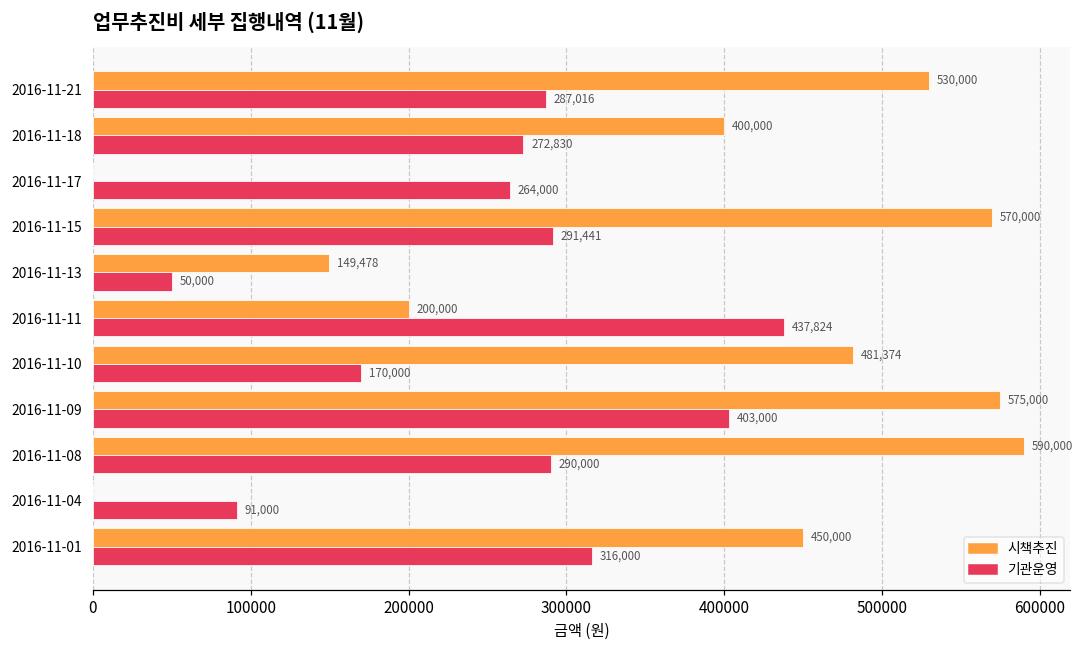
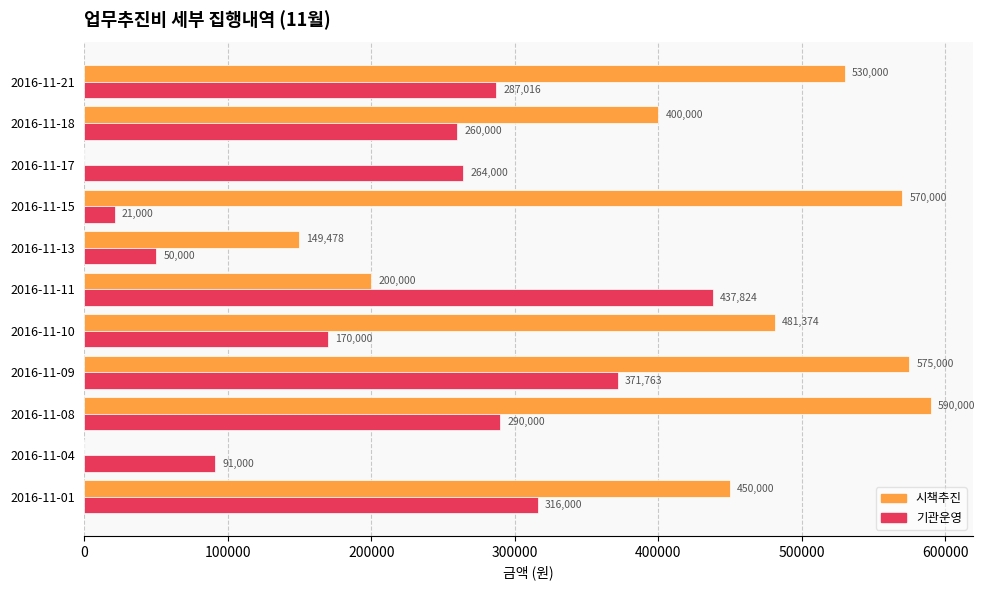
  {
    "시책추진": {
      "2016-11-21": "530,000",
      "2016-11-18": "400,000",
      "2016-11-15": "570,000",
      "2016-11-13": "149,478",
      "2016-11-11": "200,000",
      "2016-11-10": "481,374",
      "2016-11-09": "575,000",
      "2016-11-08": "590,000",
      "2016-11-01": "450,000"
    },
    "기관운영": {
      "2016-11-21": "287,016",
-     "2016-11-18": "272,830",
+     "2016-11-18": "260,000",
      "2016-11-17": "264,000",
-     "2016-11-15": "291,441",
+     "2016-11-15": "21,000",
      "2016-11-13": "50,000",
      "2016-11-11": "437,824",
      "2016-11-10": "170,000",
-     "2016-11-09": "403,000",
+     "2016-11-09": "371,763",
      "2016-11-08": "290,000",
      "2016-11-04": "91,000",
      "2016-11-01": "316,000"
    }
  }
